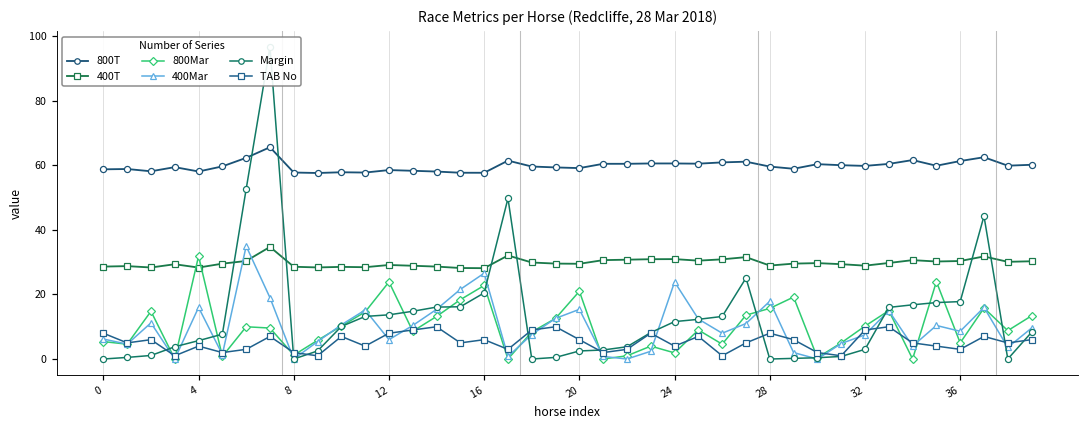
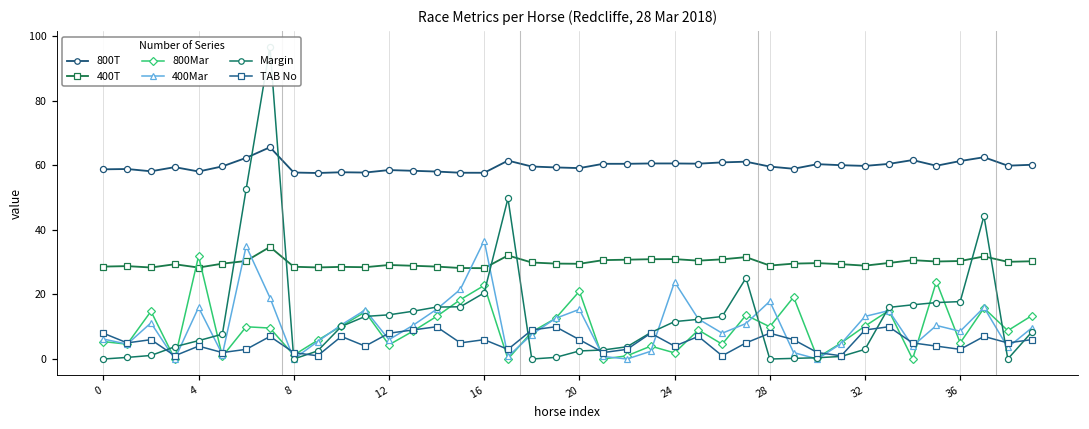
  {
    "800Mar": {
      "4": 32,
-     "12": 24,
+     "12": 4,
      "16": 23,
      "20": 21,
      "24": 2,
-     "28": 16,
+     "28": 10,
      "32": 10,
      "36": 5
    },
    "400Mar": {
      "4": 16,
      "12": 6,
-     "16": 27,
+     "16": 37,
      "20": 15,
      "24": 24,
      "28": 18,
-     "32": 8,
+     "32": 13,
      "36": 9
    }
  }
